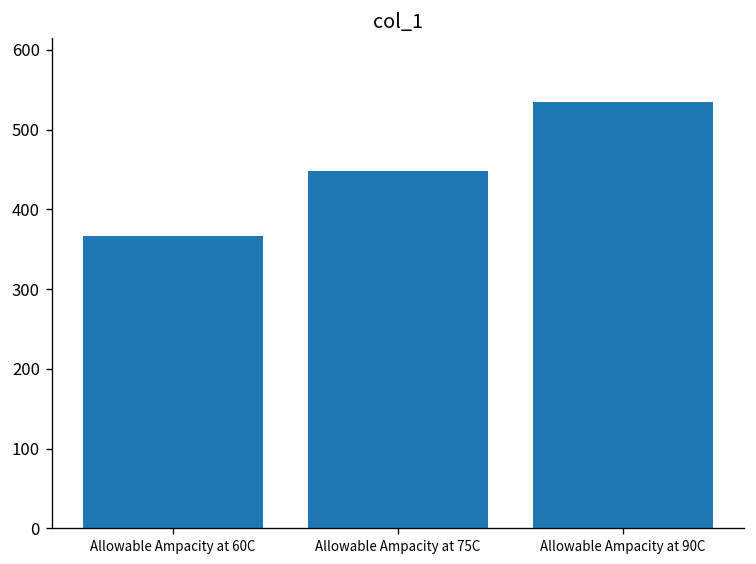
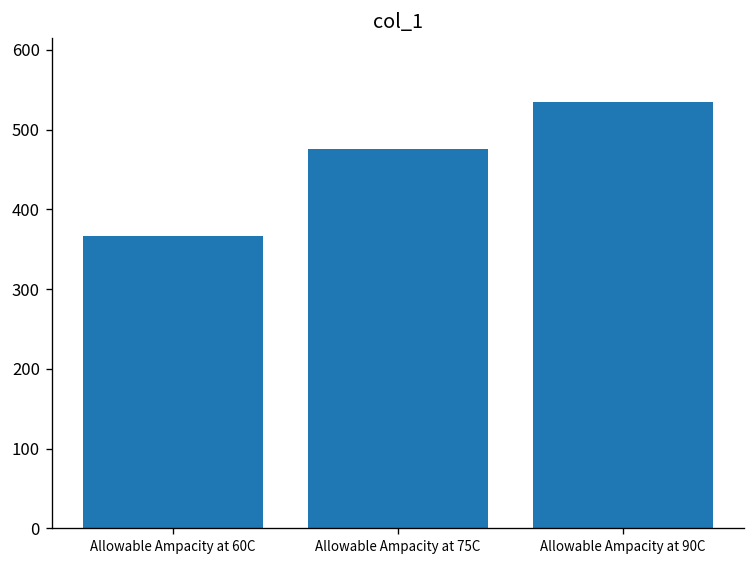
  {
    "Allowable Ampacity at 60C": 370,
-   "Allowable Ampacity at 75C": 450,
+   "Allowable Ampacity at 75C": 480,
    "Allowable Ampacity at 90C": 540
  }
